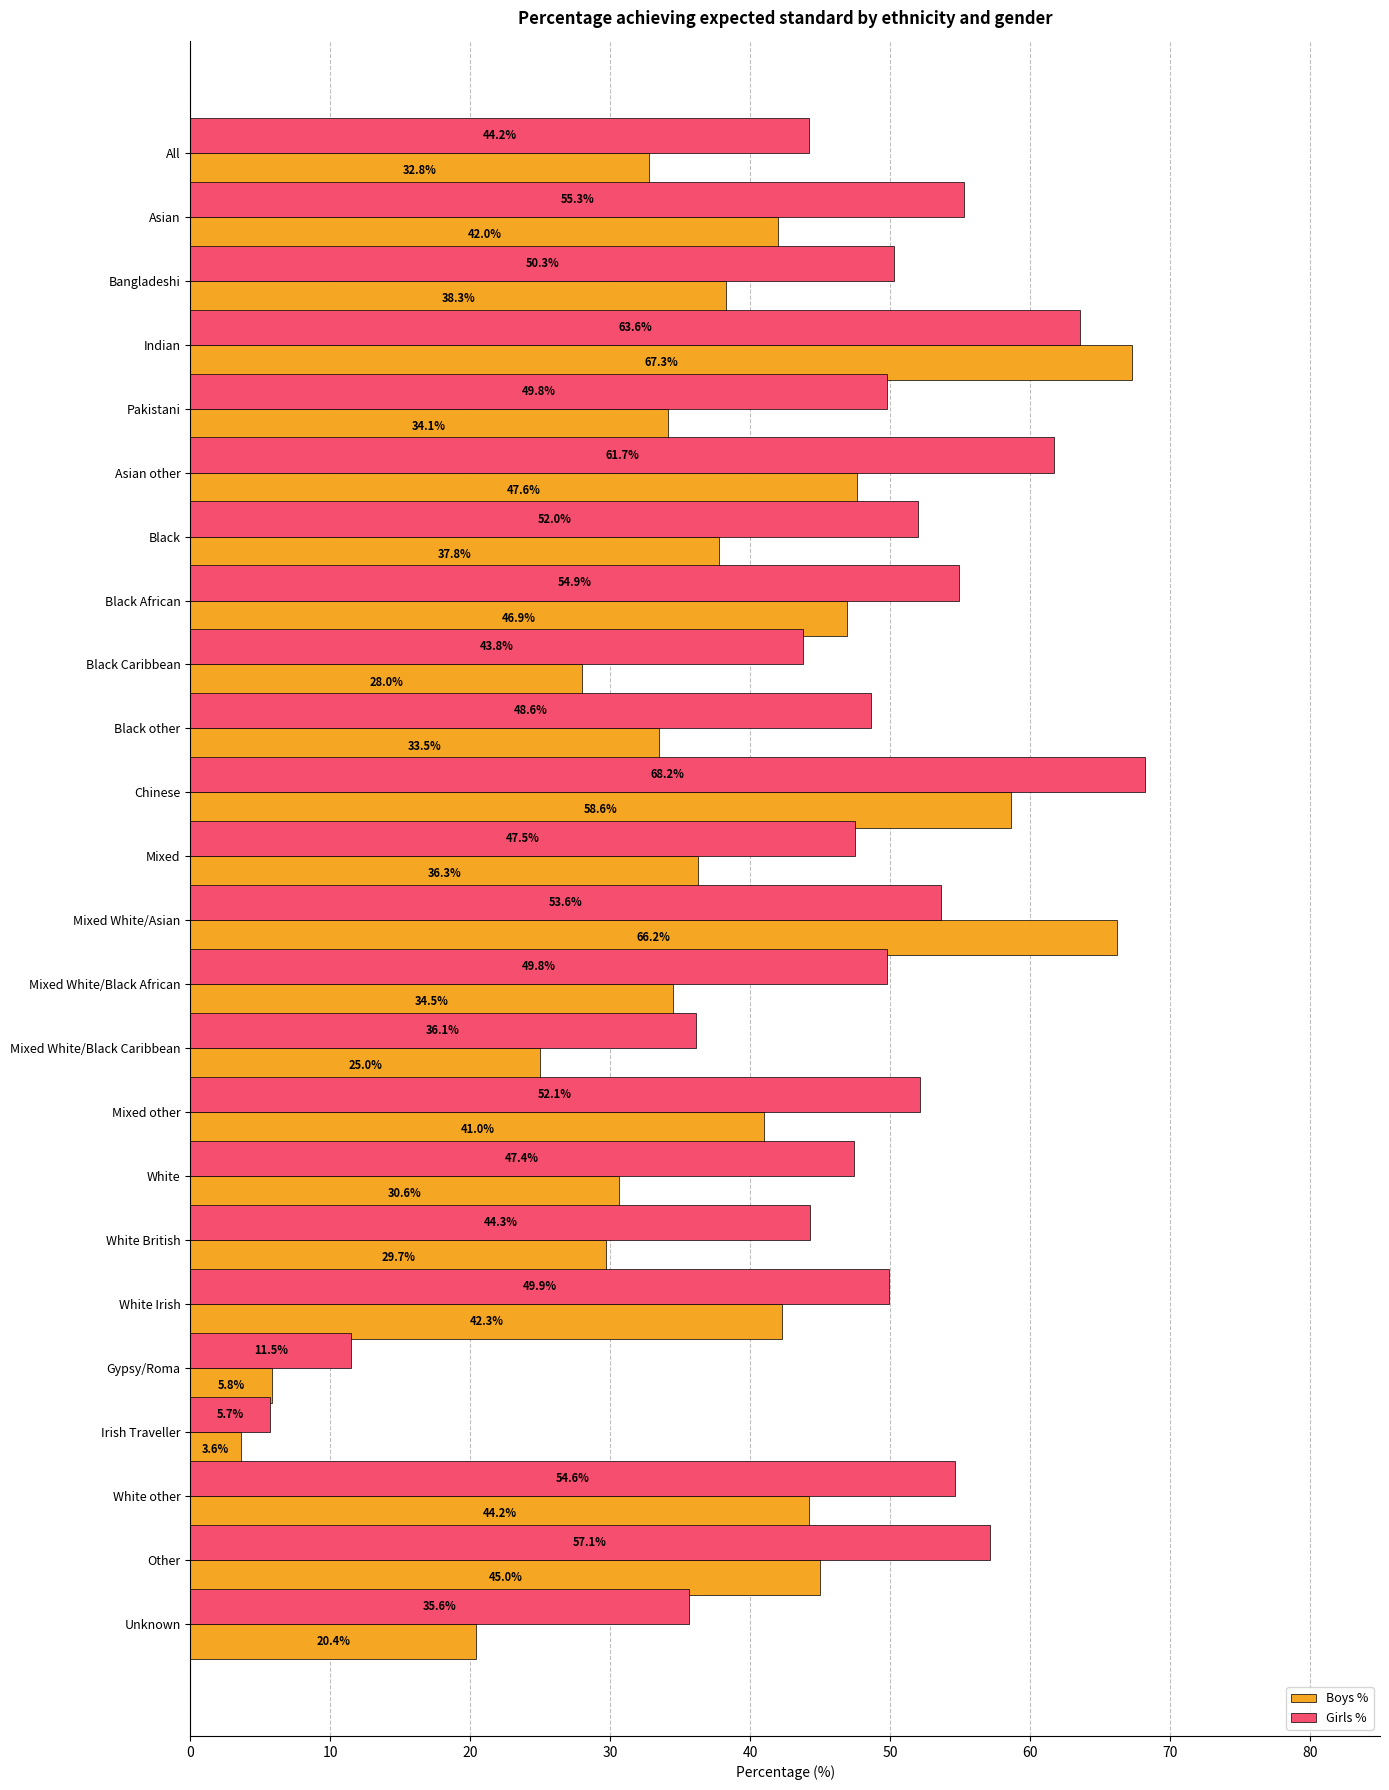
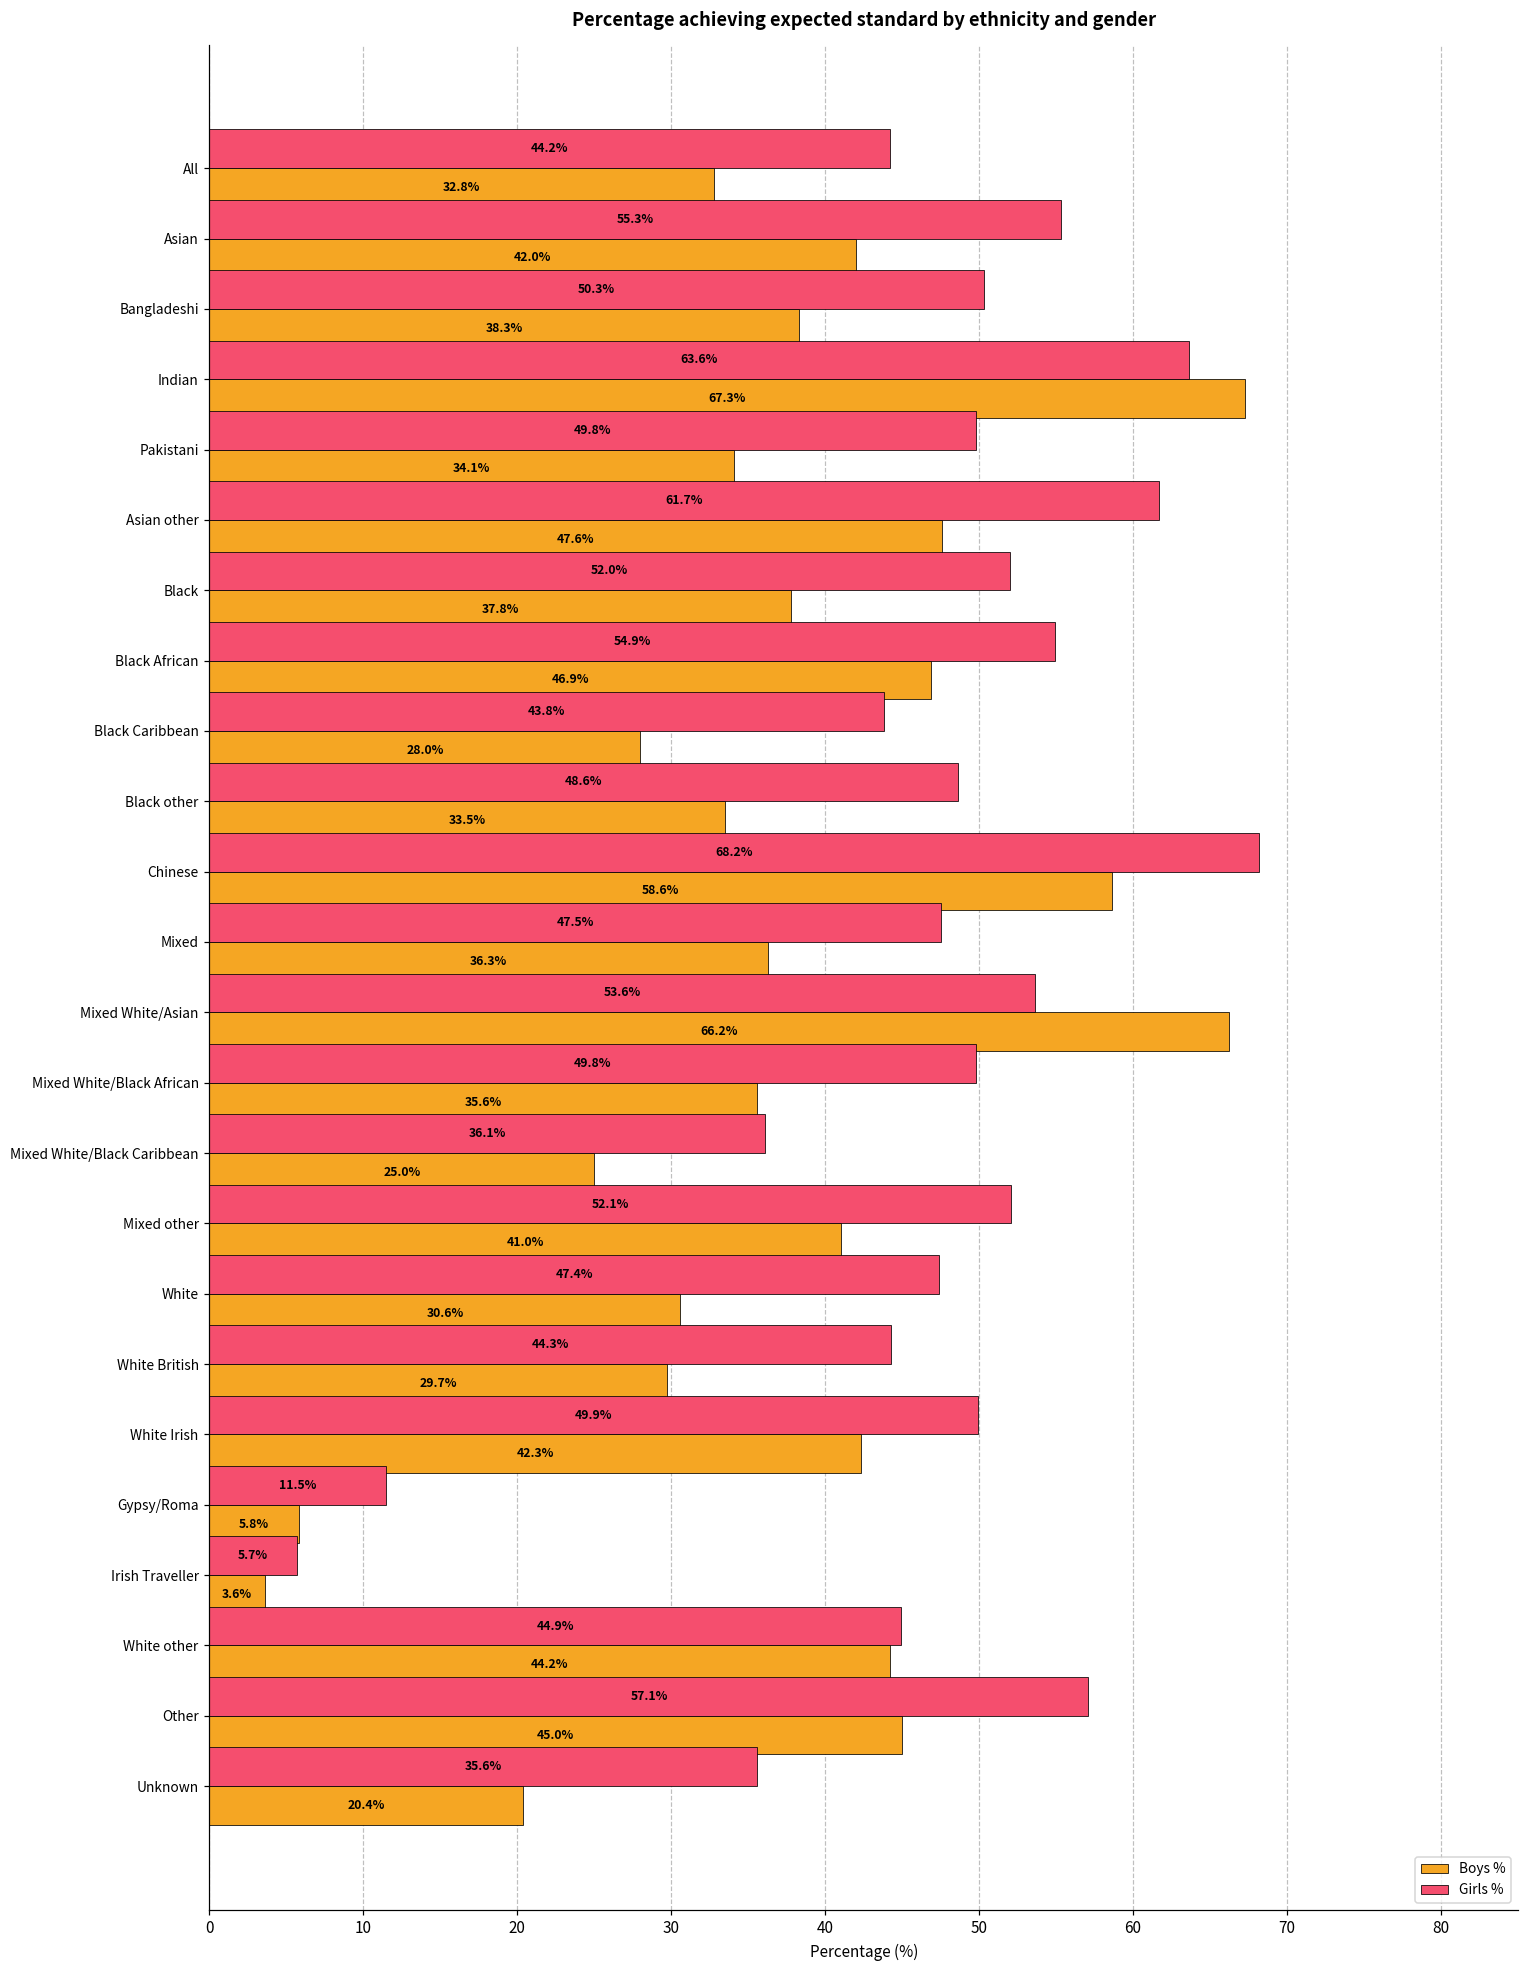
  {
    "Boys %": {
      "All": "32.8%",
      "Asian": "42.0%",
      "Bangladeshi": "38.3%",
      "Indian": "67.3%",
      "Pakistani": "34.1%",
      "Asian other": "47.6%",
      "Black": "37.8%",
      "Black African": "46.9%",
      "Black Caribbean": "28.0%",
      "Black other": "33.5%",
      "Chinese": "58.6%",
      "Mixed": "36.3%",
      "Mixed White/Asian": "66.2%",
-     "Mixed White/Black African": "34.5%",
+     "Mixed White/Black African": "35.6%",
      "Mixed White/Black Caribbean": "25.0%",
      "Mixed other": "41.0%",
      "White": "30.6%",
      "White British": "29.7%",
      "White Irish": "42.3%",
      "Gypsy/Roma": "5.8%",
      "Irish Traveller": "3.6%",
      "White other": "44.2%",
      "Other": "45.0%",
      "Unknown": "20.4%"
    },
    "Girls %": {
      "All": "44.2%",
      "Asian": "55.3%",
      "Bangladeshi": "50.3%",
      "Indian": "63.6%",
      "Pakistani": "49.8%",
      "Asian other": "61.7%",
      "Black": "52.0%",
      "Black African": "54.9%",
      "Black Caribbean": "43.8%",
      "Black other": "48.6%",
      "Chinese": "68.2%",
      "Mixed": "47.5%",
      "Mixed White/Asian": "53.6%",
      "Mixed White/Black African": "49.8%",
      "Mixed White/Black Caribbean": "36.1%",
      "Mixed other": "52.1%",
      "White": "47.4%",
      "White British": "44.3%",
      "White Irish": "49.9%",
      "Gypsy/Roma": "11.5%",
      "Irish Traveller": "5.7%",
-     "White other": "54.6%",
+     "White other": "44.9%",
      "Other": "57.1%",
      "Unknown": "35.6%"
    }
  }
